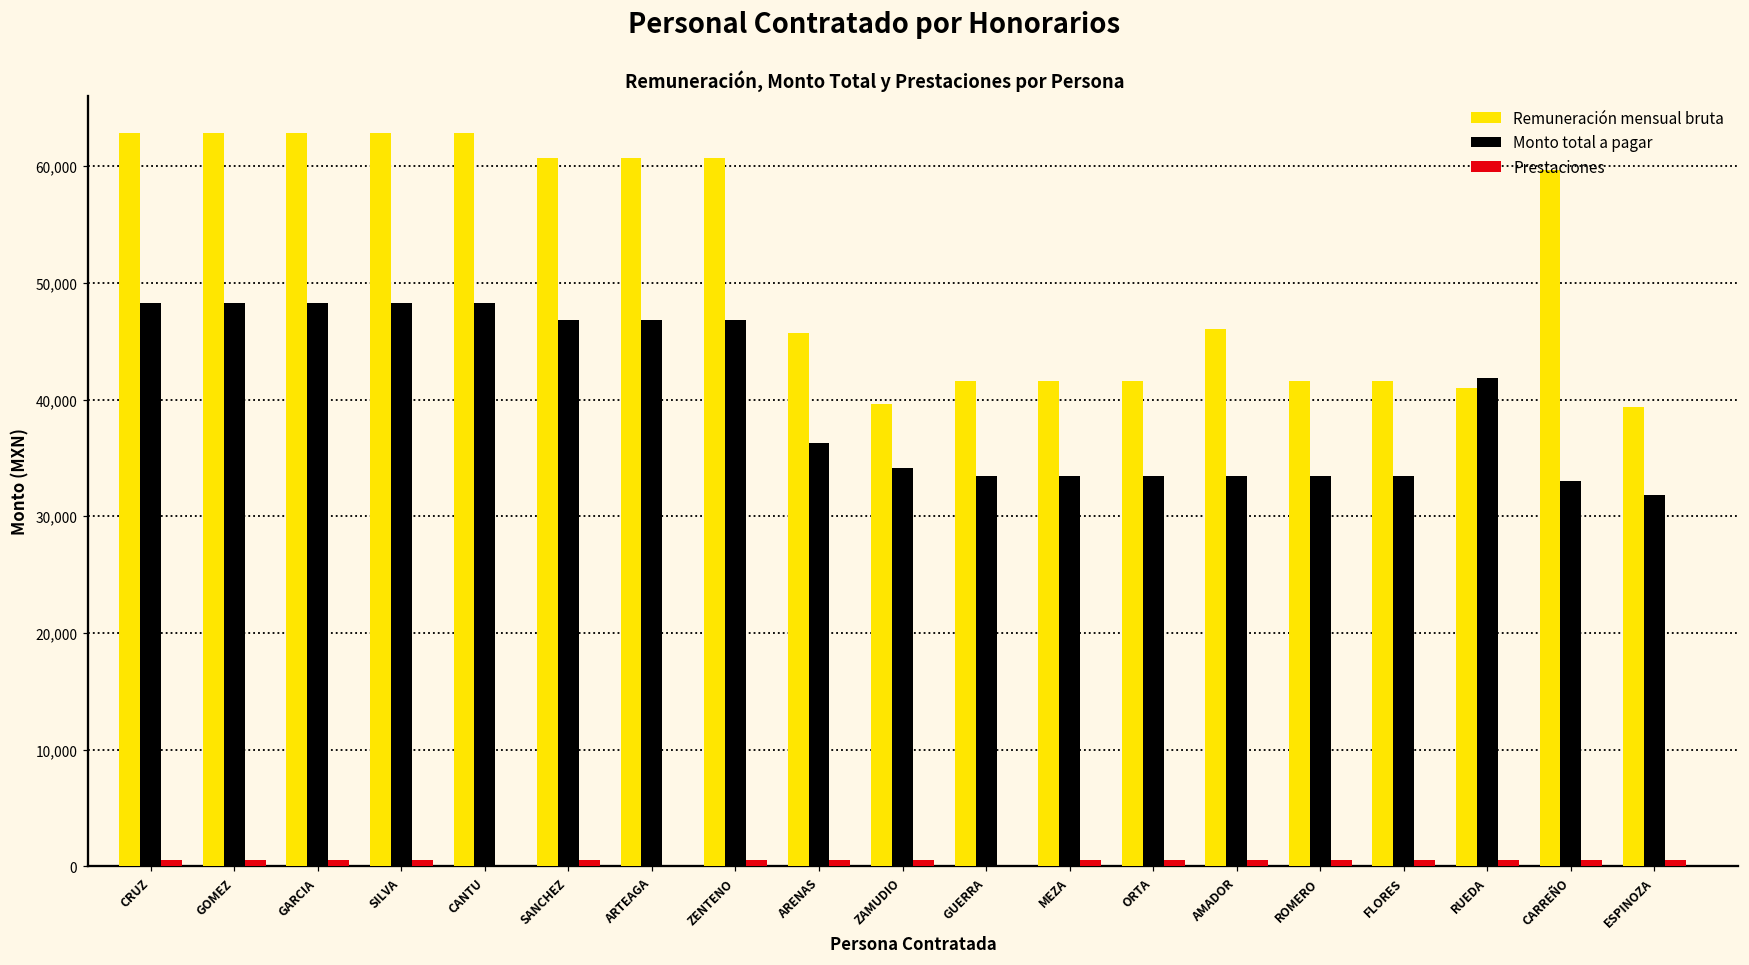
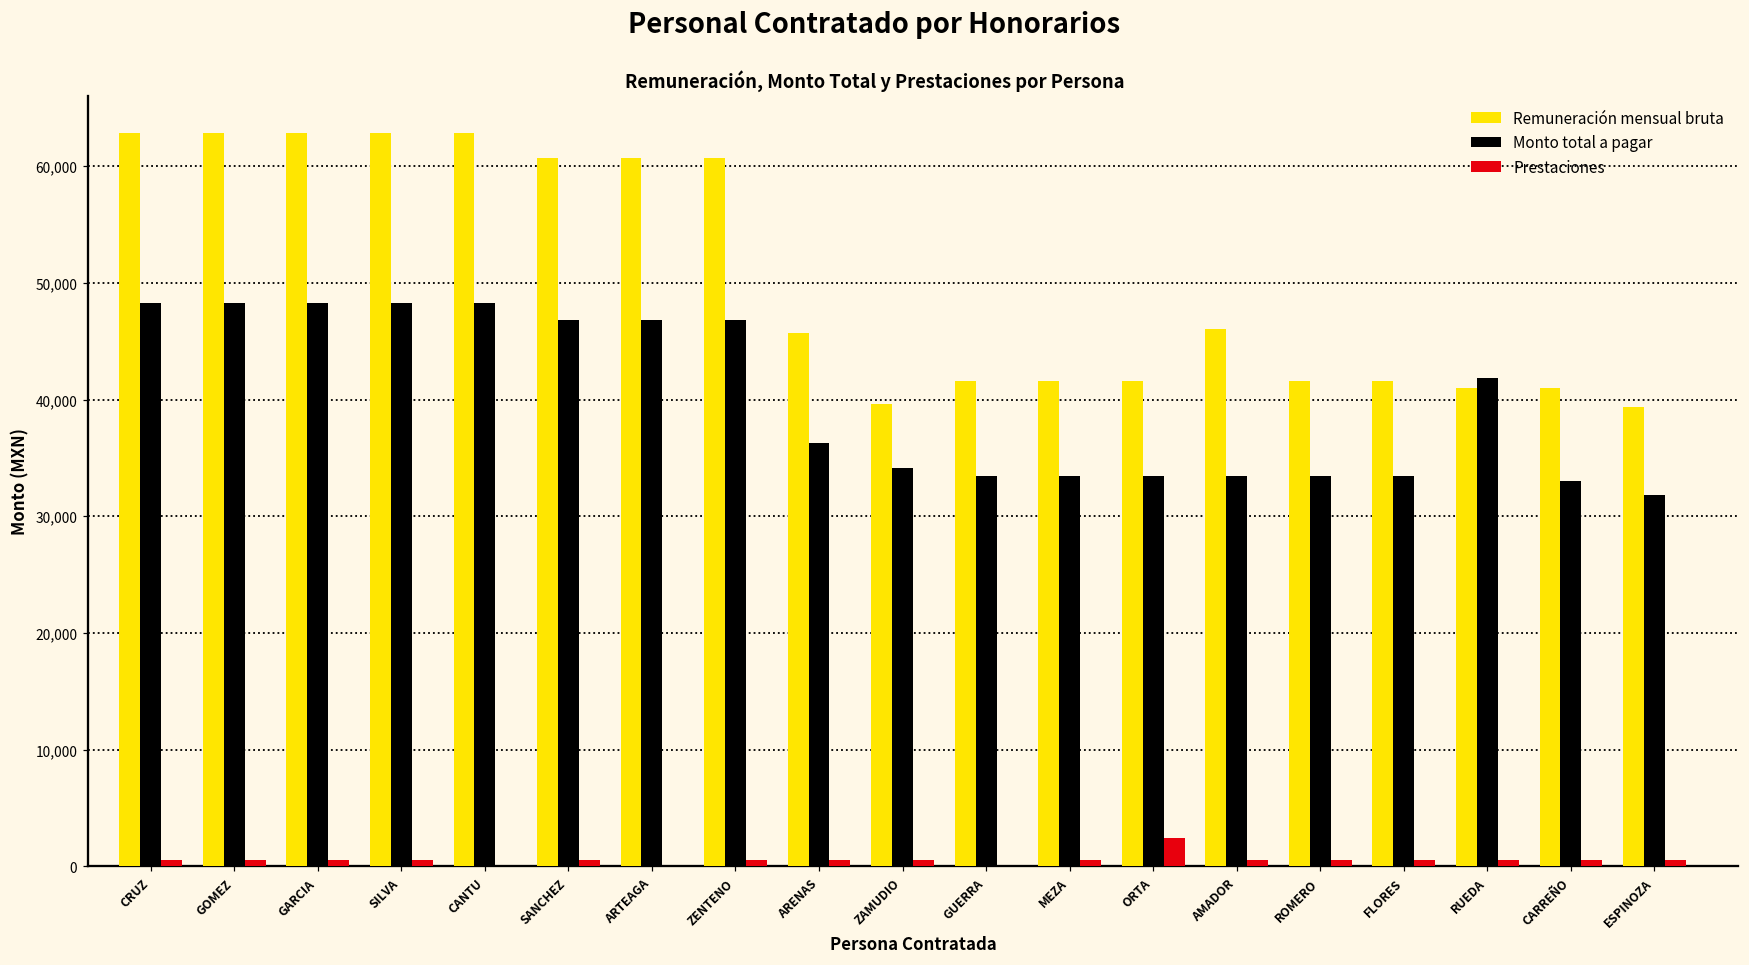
  {
    "Remuneración mensual bruta": {
      "CRUZ": "62,900",
      "GOMEZ": "62,900",
      "GARCIA": "62,900",
      "SILVA": "62,900",
      "CANTU": "62,900",
      "SANCHEZ": "60,800",
      "ARTEAGA": "60,800",
      "ZENTENO": "60,800",
      "ARENAS": "45,700",
      "ZAMUDIO": "39,600",
      "GUERRA": "41,600",
      "MEZA": "41,600",
      "ORTA": "41,600",
      "AMADOR": "46,100",
      "ROMERO": "41,600",
      "FLORES": "41,600",
      "RUEDA": "41,000",
-     "CARREÑO": "59,700",
+     "CARREÑO": "41,000",
      "ESPINOZA": "39,400"
    },
    "Monto total a pagar": {
      "CRUZ": "48,300",
      "GOMEZ": "48,300",
      "GARCIA": "48,300",
      "SILVA": "48,300",
      "CANTU": "48,300",
      "SANCHEZ": "46,800",
      "ARTEAGA": "46,800",
      "ZENTENO": "46,800",
      "ARENAS": "36,300",
      "ZAMUDIO": "34,100",
      "GUERRA": "33,400",
      "MEZA": "33,400",
      "ORTA": "33,400",
      "AMADOR": "33,400",
      "ROMERO": "33,400",
      "FLORES": "33,400",
      "RUEDA": "41,800",
      "CARREÑO": "33,000",
      "ESPINOZA": "31,800"
    },
    "Prestaciones": {
      "CRUZ": "500",
      "GOMEZ": "500",
      "GARCIA": "500",
      "SILVA": "500",
      "CANTU": "0",
      "SANCHEZ": "500",
      "ARTEAGA": "0",
      "ZENTENO": "500",
      "ARENAS": "500",
      "ZAMUDIO": "500",
      "GUERRA": "0",
      "MEZA": "500",
-     "ORTA": "500",
+     "ORTA": "2,400",
      "AMADOR": "500",
      "ROMERO": "500",
      "FLORES": "500",
      "RUEDA": "500",
      "CARREÑO": "500",
      "ESPINOZA": "500"
    }
  }
